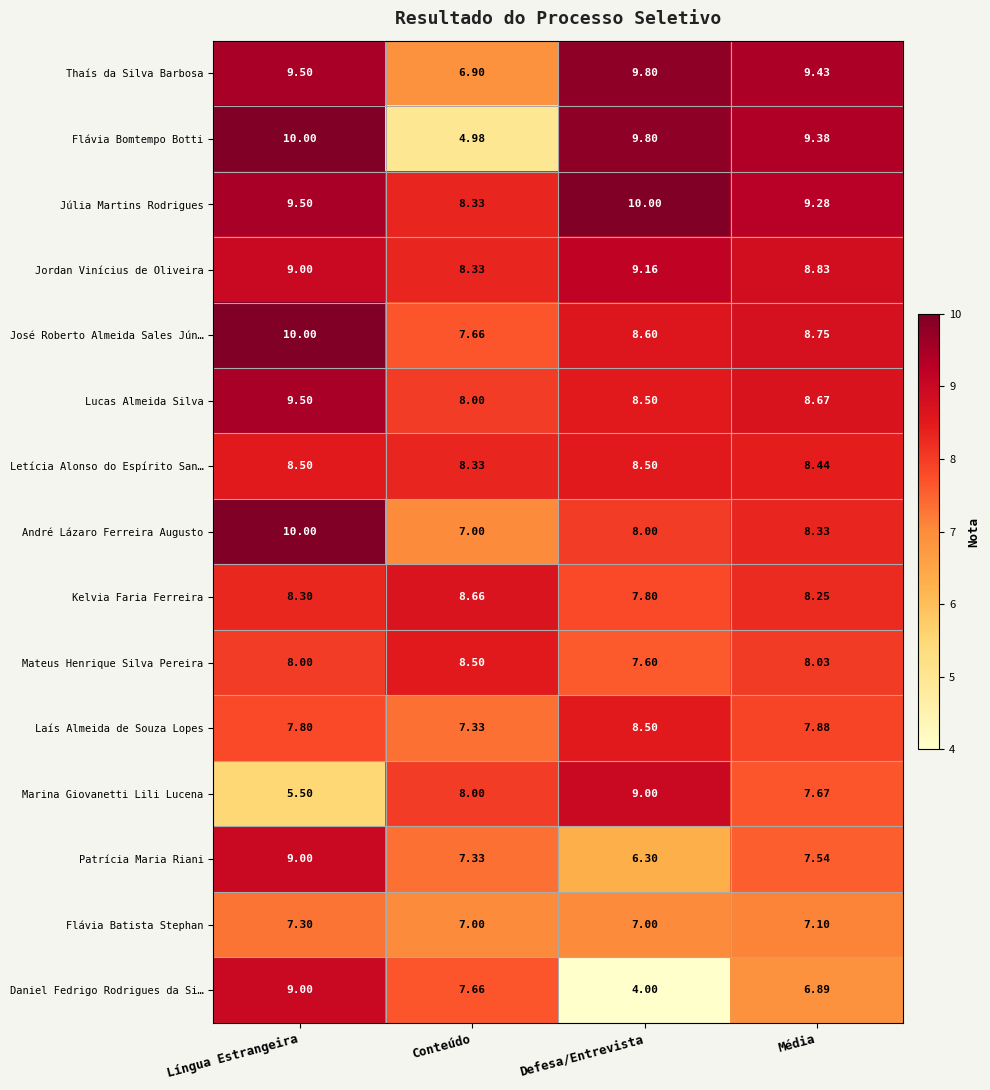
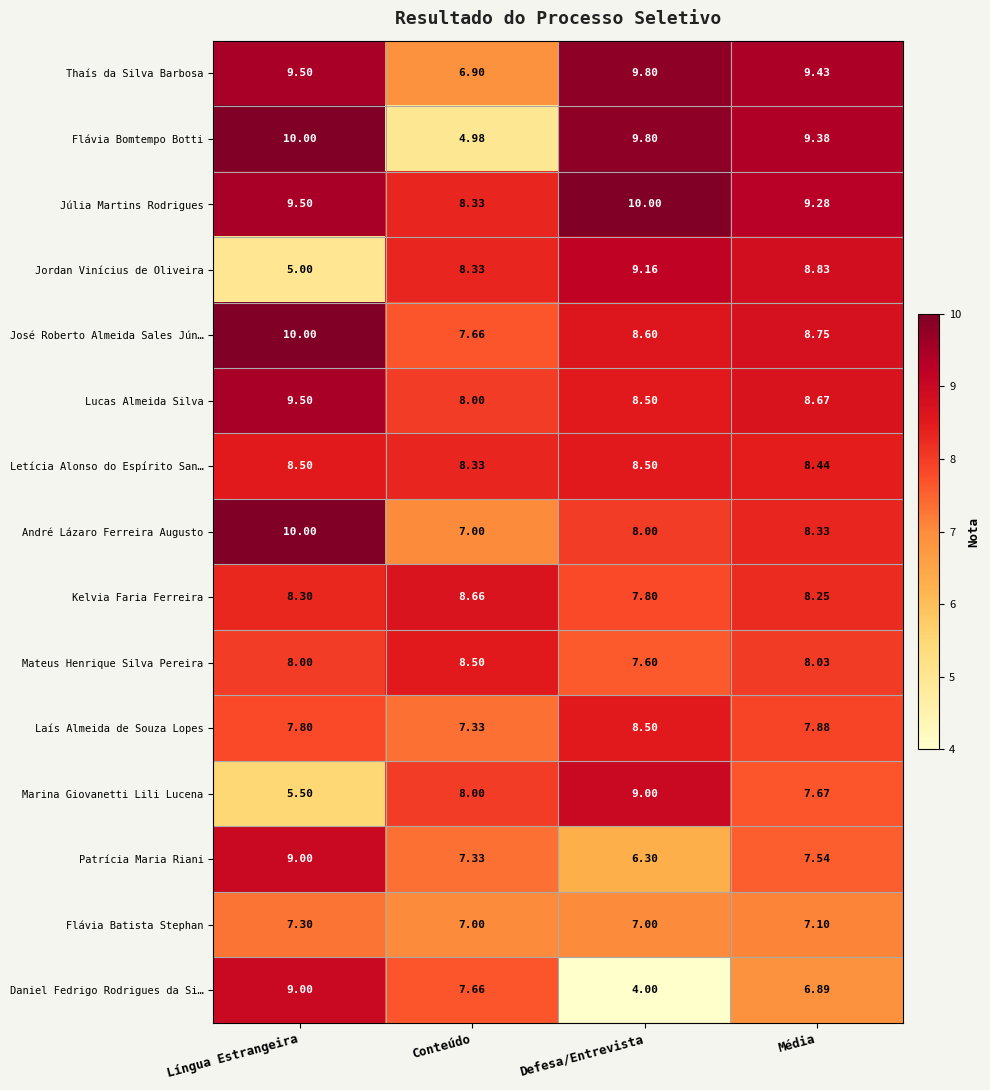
  {
    "Thaís da Silva Barbosa": {
      "Língua Estrangeira": 9.50,
      "Conteúdo": 6.90,
      "Defesa/Entrevista": 9.80,
      "Média": 9.43
    },
    "Flávia Bomtempo Botti": {
      "Língua Estrangeira": 10.00,
      "Conteúdo": 4.98,
      "Defesa/Entrevista": 9.80,
      "Média": 9.38
    },
    "Júlia Martins Rodrigues": {
      "Língua Estrangeira": 9.50,
      "Conteúdo": 8.33,
      "Defesa/Entrevista": 10.00,
      "Média": 9.28
    },
    "Jordan Vinícius de Oliveira": {
-     "Língua Estrangeira": 9.00,
+     "Língua Estrangeira": 5.00,
      "Conteúdo": 8.33,
      "Defesa/Entrevista": 9.16,
      "Média": 8.83
    },
    "José Roberto Almeida Sales Jún…": {
      "Língua Estrangeira": 10.00,
      "Conteúdo": 7.66,
      "Defesa/Entrevista": 8.60,
      "Média": 8.75
    },
    "Lucas Almeida Silva": {
      "Língua Estrangeira": 9.50,
      "Conteúdo": 8.00,
      "Defesa/Entrevista": 8.50,
      "Média": 8.67
    },
    "Letícia Alonso do Espírito San…": {
      "Língua Estrangeira": 8.50,
      "Conteúdo": 8.33,
      "Defesa/Entrevista": 8.50,
      "Média": 8.44
    },
    "André Lázaro Ferreira Augusto": {
      "Língua Estrangeira": 10.00,
      "Conteúdo": 7.00,
      "Defesa/Entrevista": 8.00,
      "Média": 8.33
    },
    "Kelvia Faria Ferreira": {
      "Língua Estrangeira": 8.30,
      "Conteúdo": 8.66,
      "Defesa/Entrevista": 7.80,
      "Média": 8.25
    },
    "Mateus Henrique Silva Pereira": {
      "Língua Estrangeira": 8.00,
      "Conteúdo": 8.50,
      "Defesa/Entrevista": 7.60,
      "Média": 8.03
    },
    "Laís Almeida de Souza Lopes": {
      "Língua Estrangeira": 7.80,
      "Conteúdo": 7.33,
      "Defesa/Entrevista": 8.50,
      "Média": 7.88
    },
    "Marina Giovanetti Lili Lucena": {
      "Língua Estrangeira": 5.50,
      "Conteúdo": 8.00,
      "Defesa/Entrevista": 9.00,
      "Média": 7.67
    },
    "Patrícia Maria Riani": {
      "Língua Estrangeira": 9.00,
      "Conteúdo": 7.33,
      "Defesa/Entrevista": 6.30,
      "Média": 7.54
    },
    "Flávia Batista Stephan": {
      "Língua Estrangeira": 7.30,
      "Conteúdo": 7.00,
      "Defesa/Entrevista": 7.00,
      "Média": 7.10
    },
    "Daniel Fedrigo Rodrigues da Si…": {
      "Língua Estrangeira": 9.00,
      "Conteúdo": 7.66,
      "Defesa/Entrevista": 4.00,
      "Média": 6.89
    }
  }
